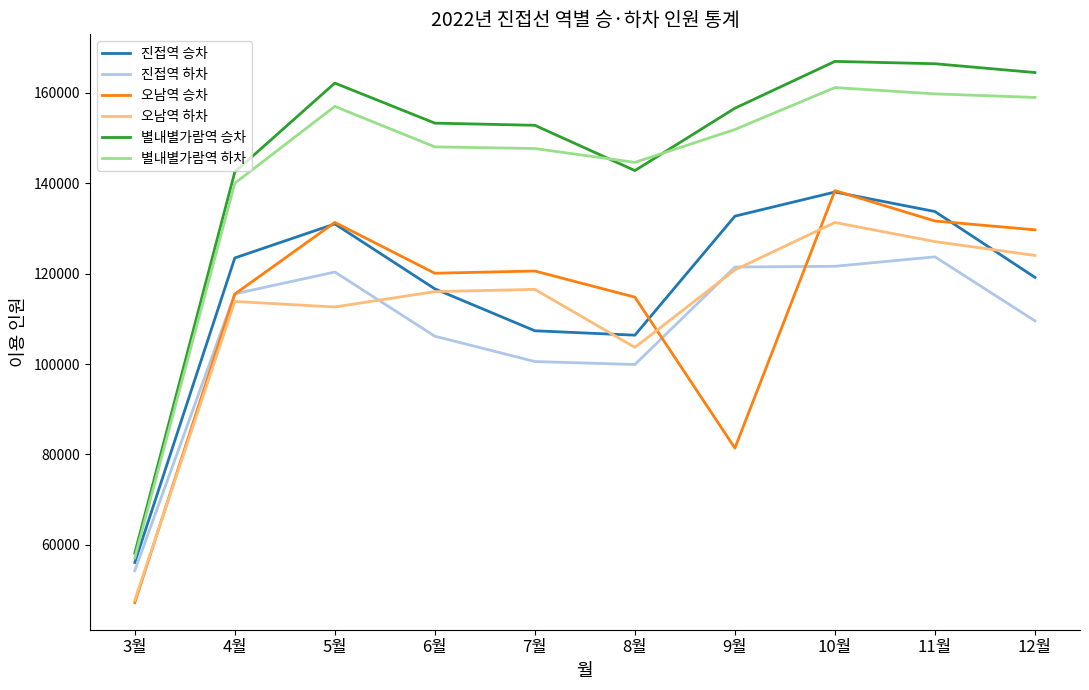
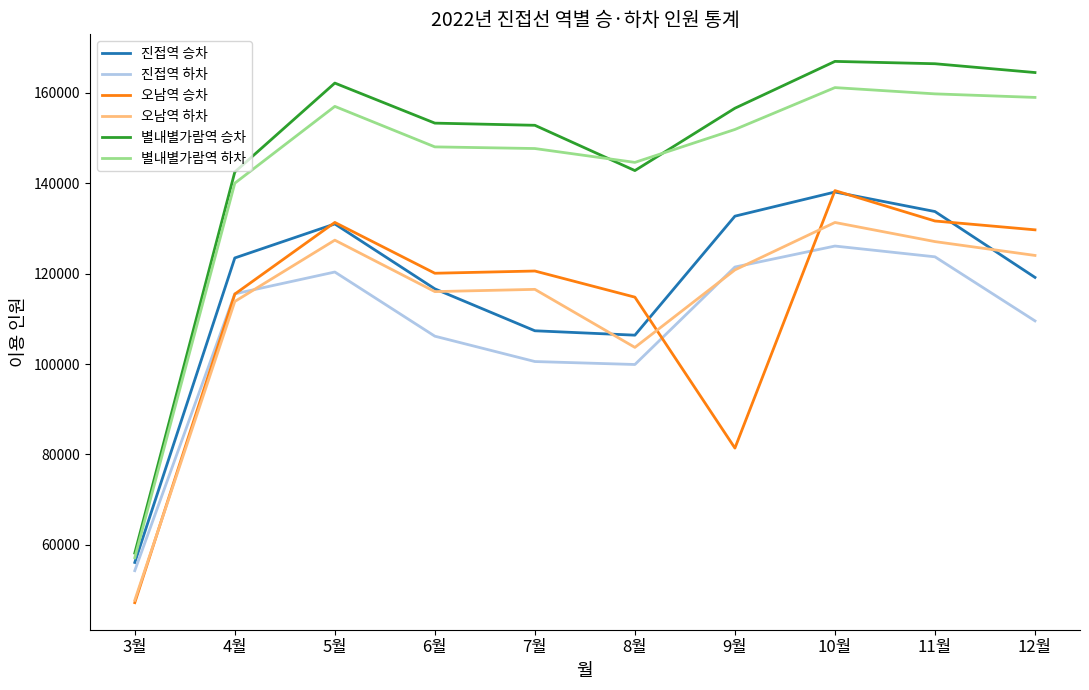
  {
    "진접역 승차": {
      "3월": 56000,
      "4월": 123000,
      "6월": 117000,
      "7월": 107000,
      "8월": 106000,
      "9월": 133000,
      "11월": 134000,
      "12월": 119000
    },
    "진접역 하차": {
      "3월": 54000,
      "5월": 120000,
      "6월": 106000,
      "7월": 101000,
      "8월": 100000,
      "9월": 121000,
-     "10월": 122000,
+     "10월": 126000,
      "11월": 124000,
      "12월": 110000
    },
    "오남역 승차": {
      "6월": 120000,
      "7월": 121000,
      "8월": 115000,
      "9월": 81000,
      "11월": 132000,
      "12월": 130000
    },
    "오남역 하차": {
      "4월": 114000,
-     "5월": 113000,
+     "5월": 127000,
      "6월": 116000,
      "7월": 117000,
      "8월": 104000,
      "9월": 121000,
      "10월": 131000,
      "11월": 127000,
      "12월": 124000
    },
    "별내별가람역 승차": {
      "3월": 58000,
      "4월": 143000,
      "5월": 162000,
      "6월": 153000,
      "7월": 153000,
      "8월": 143000,
      "9월": 157000,
      "10월": 167000,
      "11월": 166000,
      "12월": 165000
    },
    "별내별가람역 하차": {
      "3월": 57000,
      "4월": 140000,
      "5월": 157000,
      "6월": 148000,
      "7월": 148000,
      "8월": 145000,
      "9월": 152000,
      "10월": 161000,
      "11월": 160000,
      "12월": 159000
    }
  }
